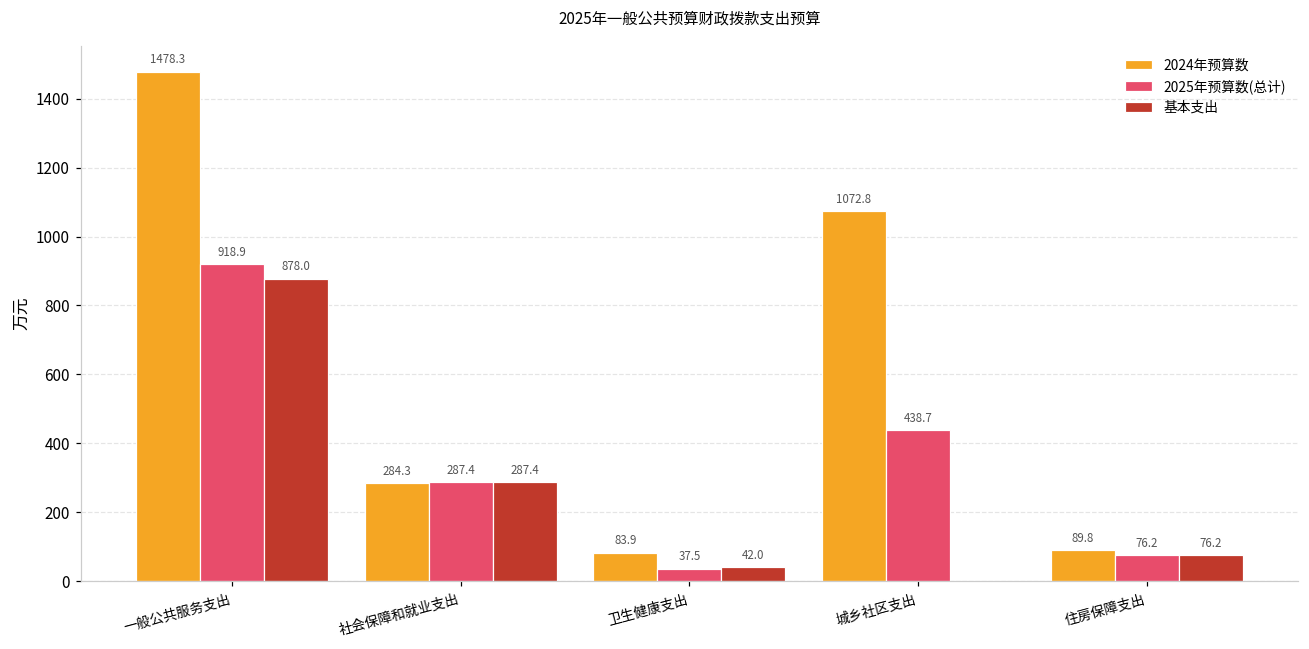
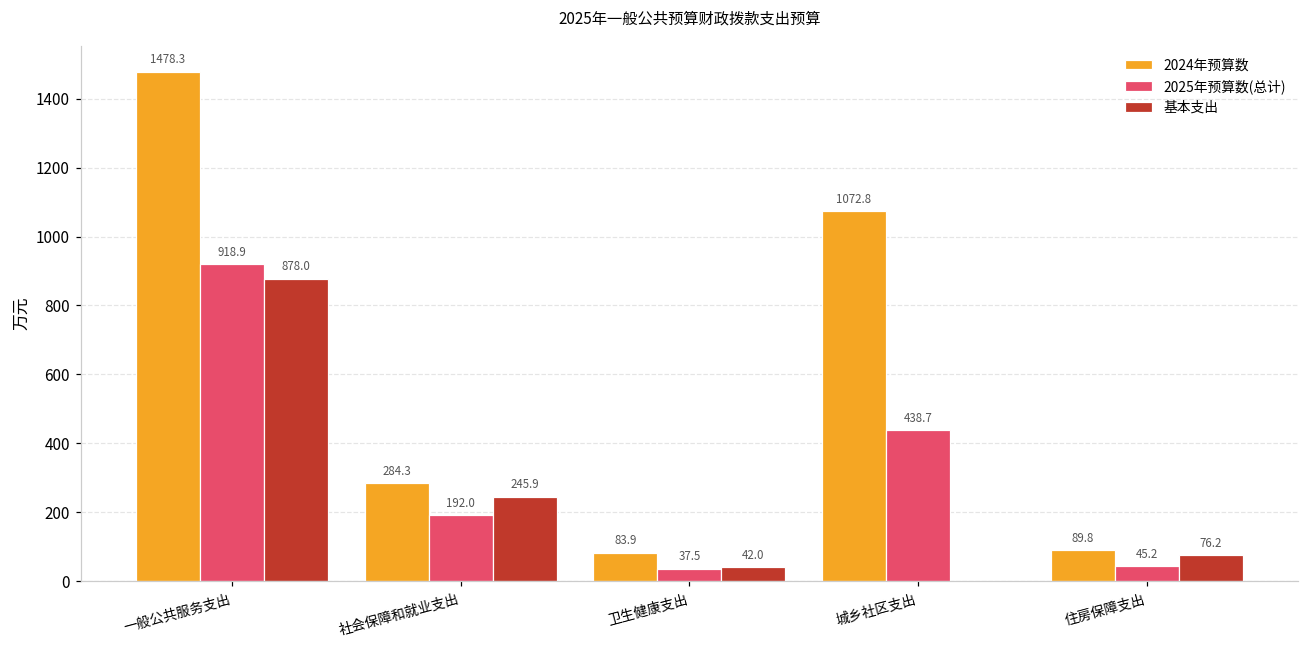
  {
    "2024年预算数": {
      "一般公共服务支出": 1478.3,
      "社会保障和就业支出": 284.3,
      "卫生健康支出": 83.9,
      "城乡社区支出": 1072.8,
      "住房保障支出": 89.8
    },
    "2025年预算数(总计)": {
      "一般公共服务支出": 918.9,
-     "社会保障和就业支出": 287.4,
+     "社会保障和就业支出": 192.0,
      "卫生健康支出": 37.5,
      "城乡社区支出": 438.7,
-     "住房保障支出": 76.2
+     "住房保障支出": 45.2
    },
    "基本支出": {
      "一般公共服务支出": 878.0,
-     "社会保障和就业支出": 287.4,
+     "社会保障和就业支出": 245.9,
      "卫生健康支出": 42.0,
      "住房保障支出": 76.2
    }
  }
